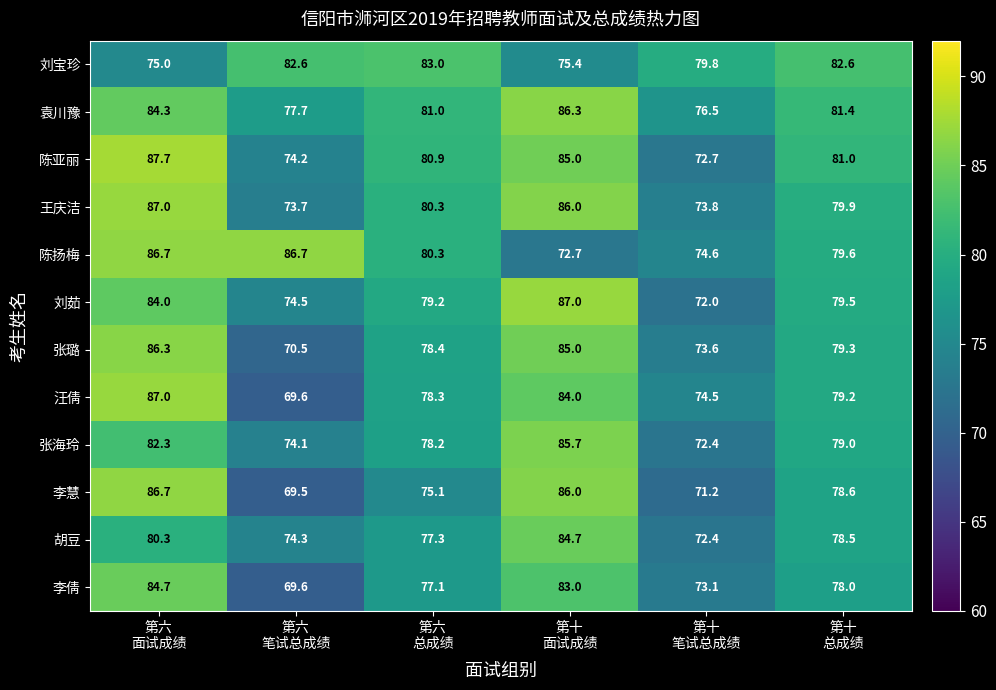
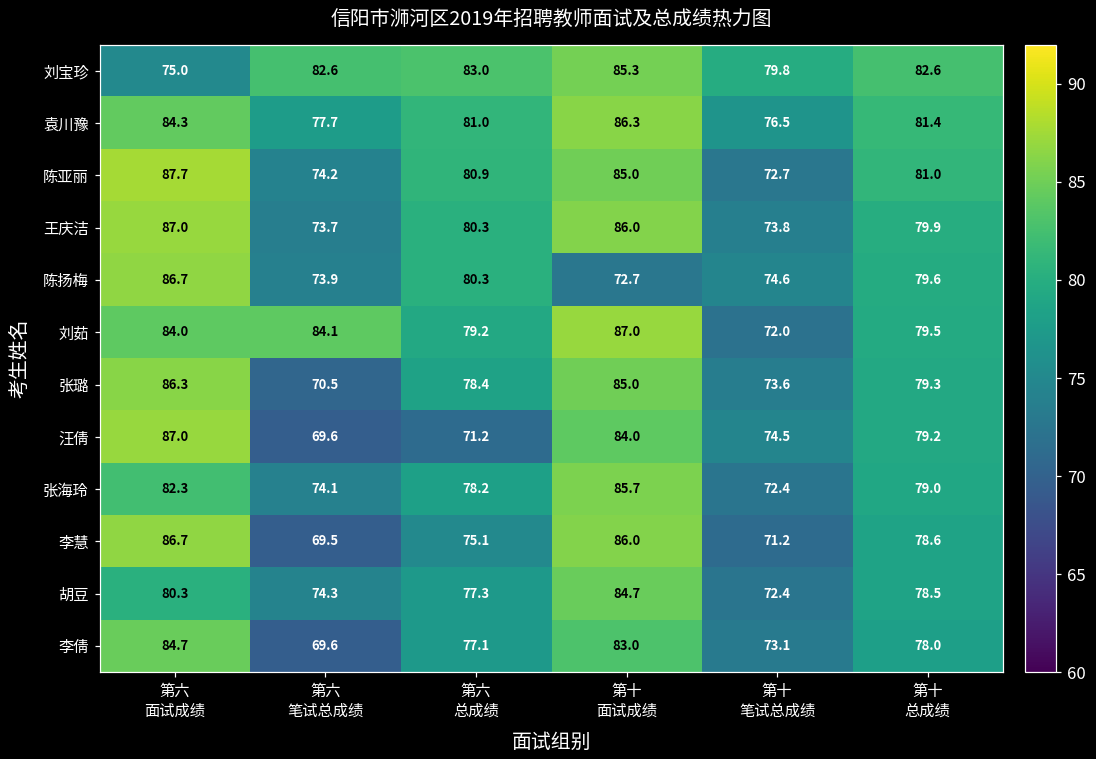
  {
    "刘宝珍": {
      "第六 面试成绩": 75.0,
      "第六 笔试总成绩": 82.6,
      "第六 总成绩": 83.0,
-     "第十 面试成绩": 75.4,
+     "第十 面试成绩": 85.3,
      "第十 笔试总成绩": 79.8,
      "第十 总成绩": 82.6
    },
    "袁川豫": {
      "第六 面试成绩": 84.3,
      "第六 笔试总成绩": 77.7,
      "第六 总成绩": 81.0,
      "第十 面试成绩": 86.3,
      "第十 笔试总成绩": 76.5,
      "第十 总成绩": 81.4
    },
    "陈亚丽": {
      "第六 面试成绩": 87.7,
      "第六 笔试总成绩": 74.2,
      "第六 总成绩": 80.9,
      "第十 面试成绩": 85.0,
      "第十 笔试总成绩": 72.7,
      "第十 总成绩": 81.0
    },
    "王庆洁": {
      "第六 面试成绩": 87.0,
      "第六 笔试总成绩": 73.7,
      "第六 总成绩": 80.3,
      "第十 面试成绩": 86.0,
      "第十 笔试总成绩": 73.8,
      "第十 总成绩": 79.9
    },
    "陈扬梅": {
      "第六 面试成绩": 86.7,
-     "第六 笔试总成绩": 86.7,
+     "第六 笔试总成绩": 73.9,
      "第六 总成绩": 80.3,
      "第十 面试成绩": 72.7,
      "第十 笔试总成绩": 74.6,
      "第十 总成绩": 79.6
    },
    "刘茹": {
      "第六 面试成绩": 84.0,
-     "第六 笔试总成绩": 74.5,
+     "第六 笔试总成绩": 84.1,
      "第六 总成绩": 79.2,
      "第十 面试成绩": 87.0,
      "第十 笔试总成绩": 72.0,
      "第十 总成绩": 79.5
    },
    "张璐": {
      "第六 面试成绩": 86.3,
      "第六 笔试总成绩": 70.5,
      "第六 总成绩": 78.4,
      "第十 面试成绩": 85.0,
      "第十 笔试总成绩": 73.6,
      "第十 总成绩": 79.3
    },
    "汪倩": {
      "第六 面试成绩": 87.0,
      "第六 笔试总成绩": 69.6,
-     "第六 总成绩": 78.3,
+     "第六 总成绩": 71.2,
      "第十 面试成绩": 84.0,
      "第十 笔试总成绩": 74.5,
      "第十 总成绩": 79.2
    },
    "张海玲": {
      "第六 面试成绩": 82.3,
      "第六 笔试总成绩": 74.1,
      "第六 总成绩": 78.2,
      "第十 面试成绩": 85.7,
      "第十 笔试总成绩": 72.4,
      "第十 总成绩": 79.0
    },
    "李慧": {
      "第六 面试成绩": 86.7,
      "第六 笔试总成绩": 69.5,
      "第六 总成绩": 75.1,
      "第十 面试成绩": 86.0,
      "第十 笔试总成绩": 71.2,
      "第十 总成绩": 78.6
    },
    "胡豆": {
      "第六 面试成绩": 80.3,
      "第六 笔试总成绩": 74.3,
      "第六 总成绩": 77.3,
      "第十 面试成绩": 84.7,
      "第十 笔试总成绩": 72.4,
      "第十 总成绩": 78.5
    },
    "李倩": {
      "第六 面试成绩": 84.7,
      "第六 笔试总成绩": 69.6,
      "第六 总成绩": 77.1,
      "第十 面试成绩": 83.0,
      "第十 笔试总成绩": 73.1,
      "第十 总成绩": 78.0
    }
  }
